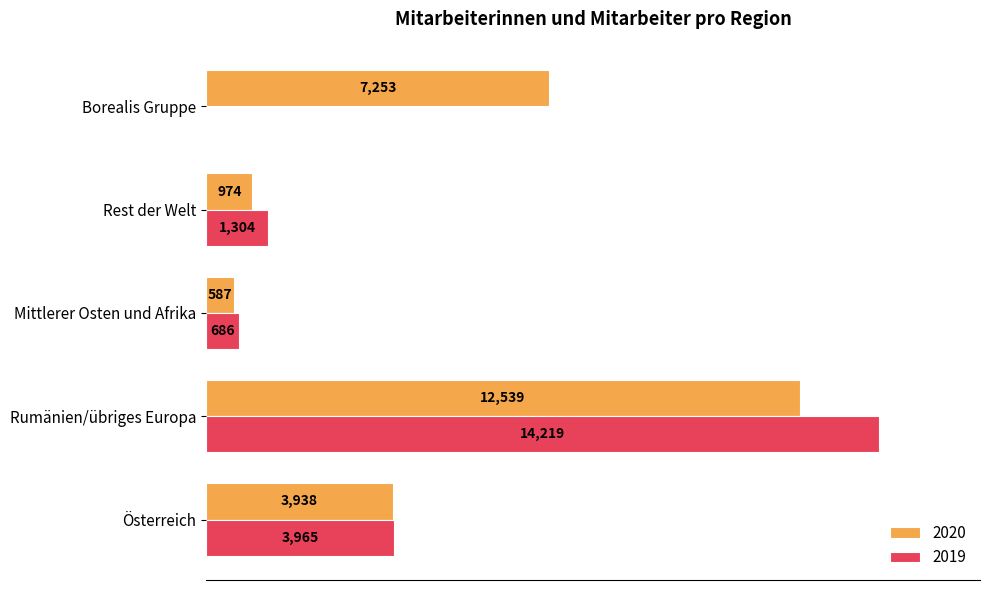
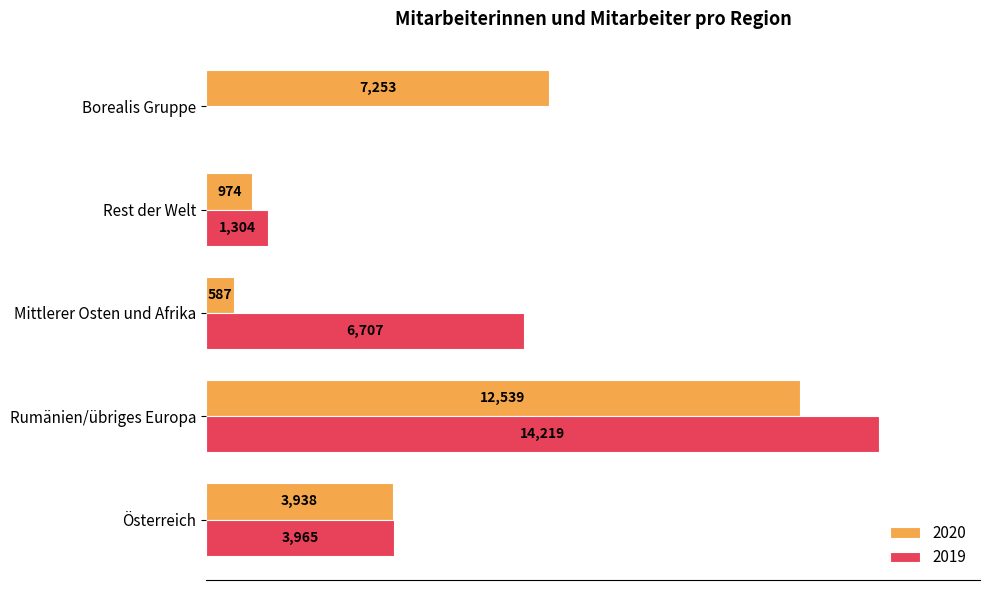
  {
    "2020": {
      "Borealis Gruppe": "7,253",
      "Rest der Welt": "974",
      "Mittlerer Osten und Afrika": "587",
      "Rumänien/übriges Europa": "12,539",
      "Österreich": "3,938"
    },
    "2019": {
      "Rest der Welt": "1,304",
-     "Mittlerer Osten und Afrika": "686",
+     "Mittlerer Osten und Afrika": "6,707",
      "Rumänien/übriges Europa": "14,219",
      "Österreich": "3,965"
    }
  }
